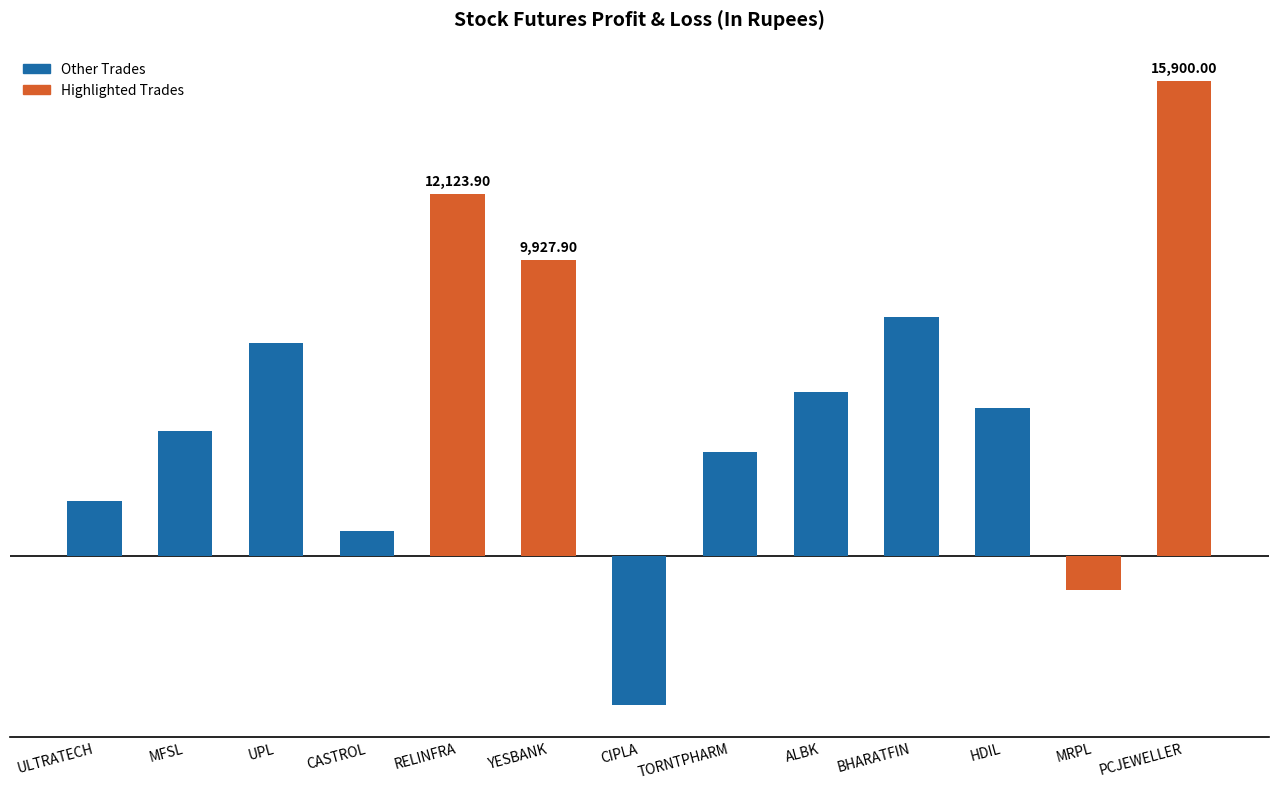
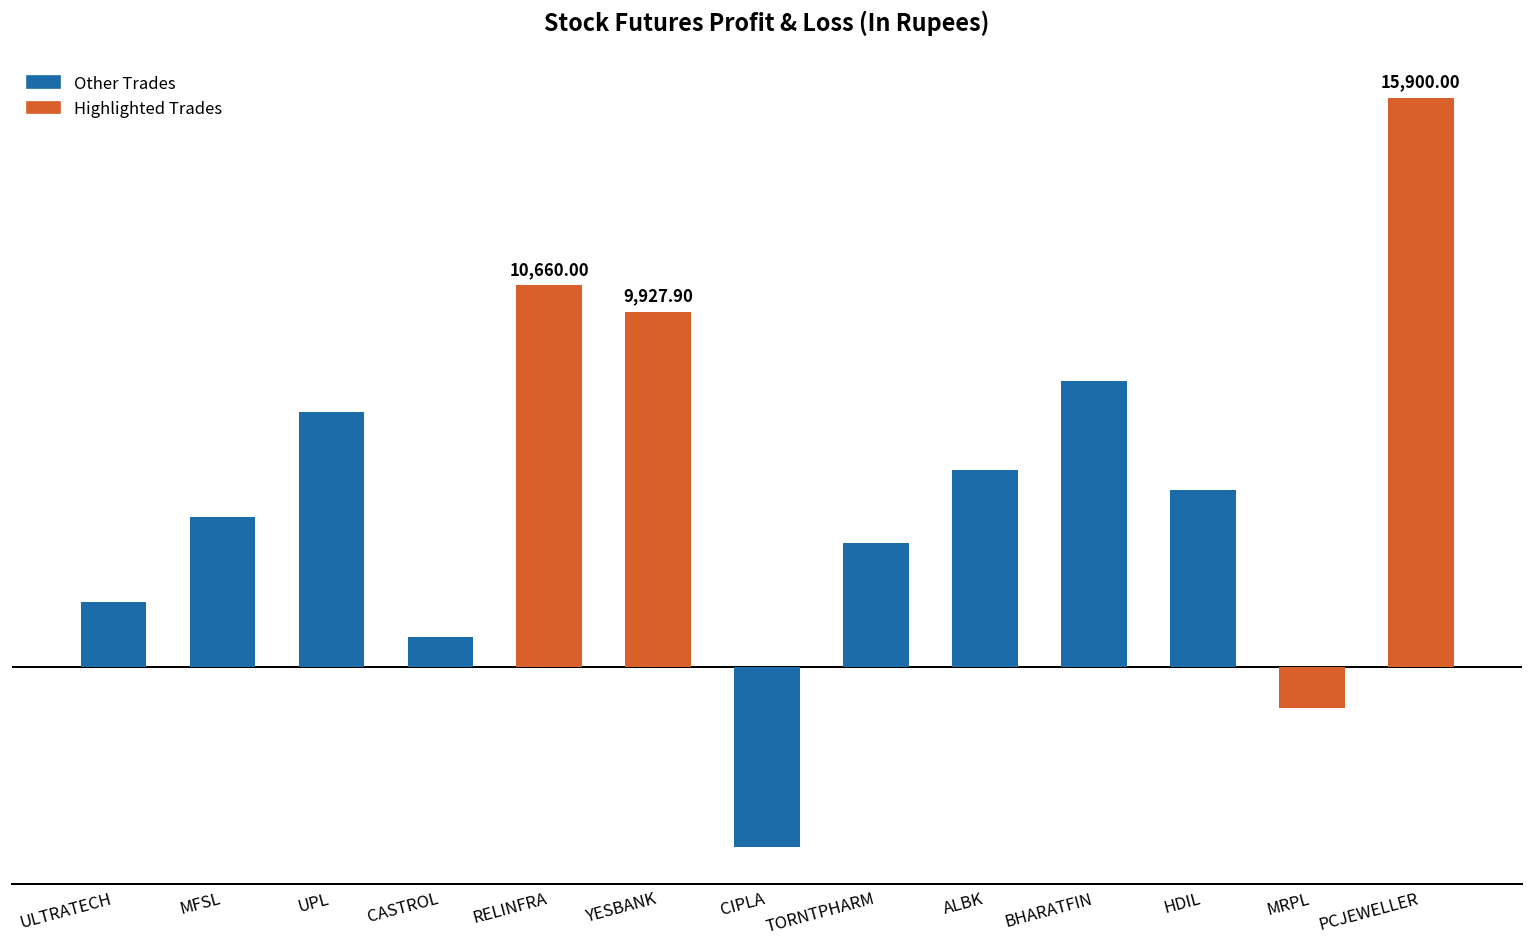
  {
-   "RELINFRA": "12,123.90",
+   "RELINFRA": "10,660.00",
    "YESBANK": "9,927.90",
    "PCJEWELLER": "15,900.00"
  }
